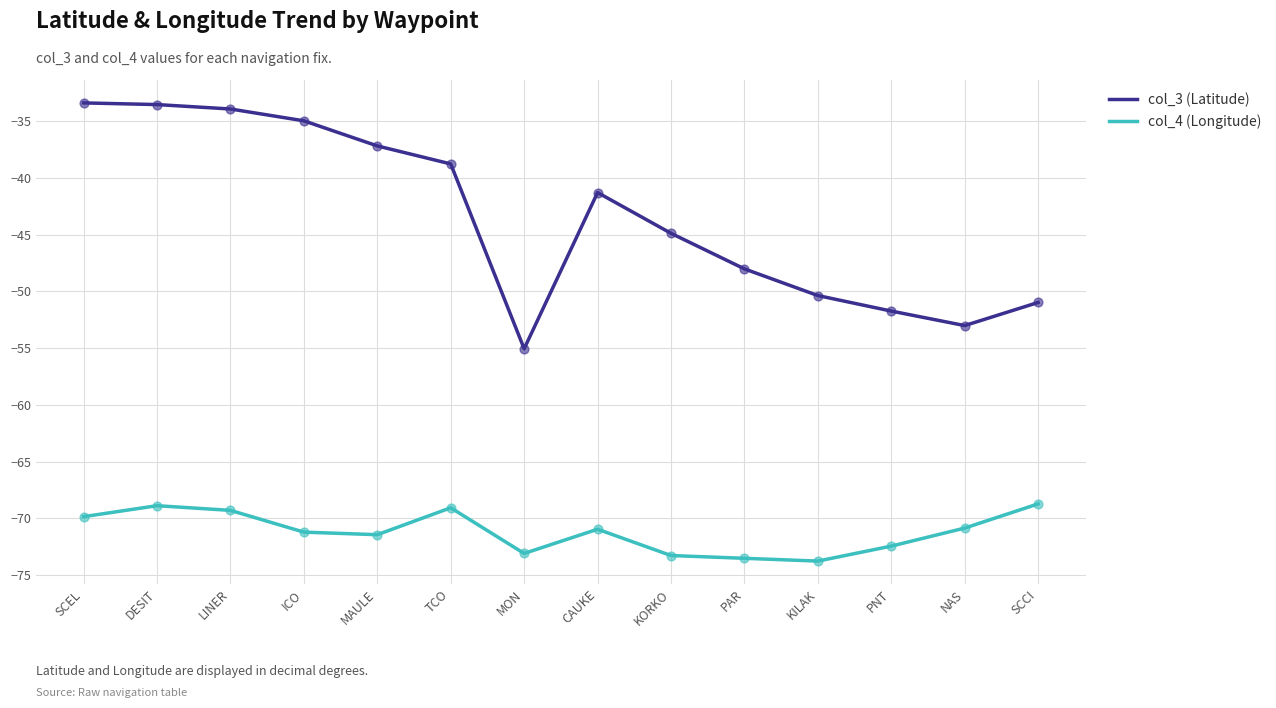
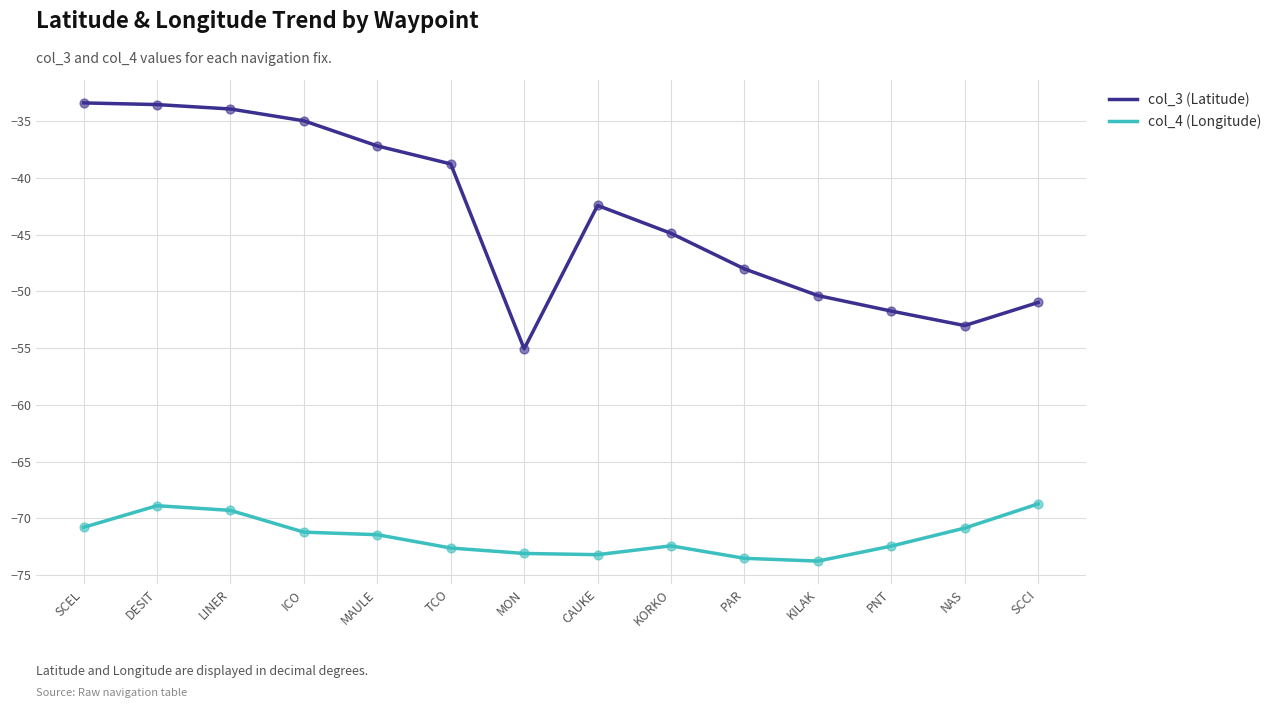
  {
    "col_3 (Latitude)": {
      "SCEL": -33.4,
      "DESIT": -33.5,
      "LINER": -33.9,
      "ICO": -35.0,
      "MAULE": -37.2,
      "TCO": -38.8,
      "MON": -55.1,
-     "CAUKE": -41.3,
+     "CAUKE": -42.4,
      "KORKO": -44.9,
      "PAR": -48.0,
      "KILAK": -50.4,
      "PNT": -51.7,
      "NAS": -53.0,
      "SCCI": -51.0
    },
    "col_4 (Longitude)": {
-     "SCEL": -69.9,
+     "SCEL": -70.8,
      "DESIT": -68.9,
      "LINER": -69.3,
      "ICO": -71.2,
      "MAULE": -71.4,
-     "TCO": -69.1,
+     "TCO": -72.6,
      "MON": -73.1,
-     "CAUKE": -71.0,
-     "KORKO": -73.3,
+     "CAUKE": -73.2,
+     "KORKO": -72.4,
      "PAR": -73.5,
      "KILAK": -73.8,
      "PNT": -72.4,
      "NAS": -70.9,
      "SCCI": -68.7
    }
  }
